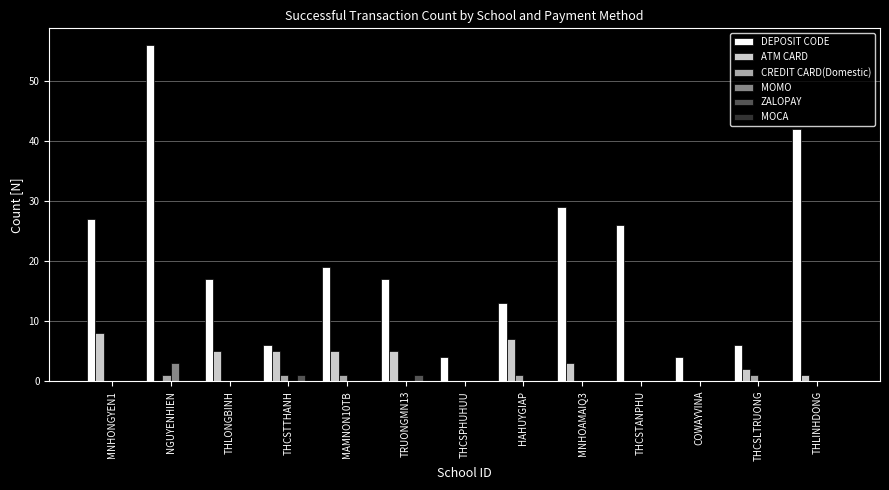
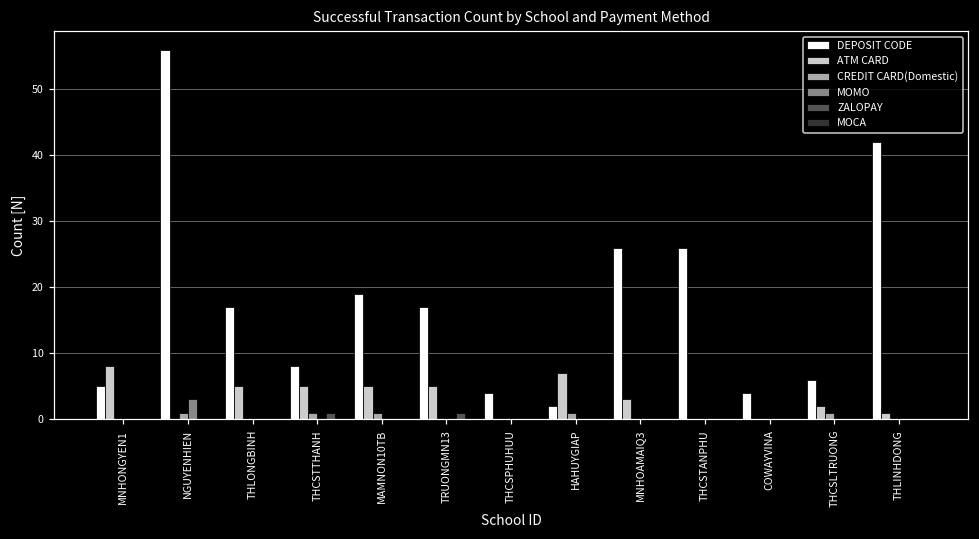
  {
    "DEPOSIT CODE": {
-     "MNHONGYEN1": 27,
+     "MNHONGYEN1": 5,
      "NGUYENHIEN": 56,
      "THLONGBINH": 17,
-     "THCSTTHANH": 6,
+     "THCSTTHANH": 8,
      "MAMNON10TB": 19,
      "TRUONGMN13": 17,
      "THCSPHUHUU": 4,
-     "HAHUYGIAP": 13,
-     "MNHOAMAIQ3": 29,
+     "HAHUYGIAP": 2,
+     "MNHOAMAIQ3": 26,
      "THCSTANPHU": 26,
      "COWAYVINA": 4,
      "THCSLTRUONG": 6,
      "THLINHDONG": 42
    }
  }
